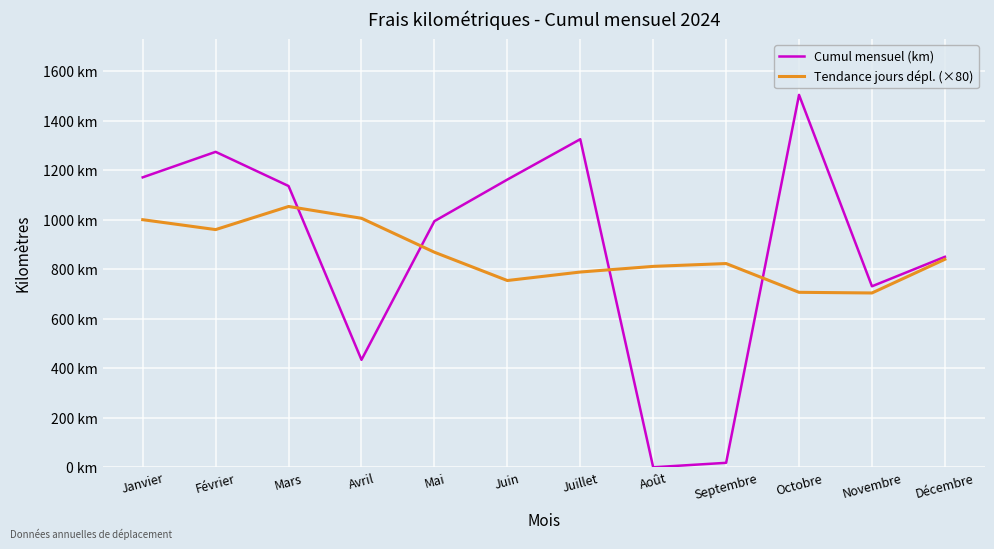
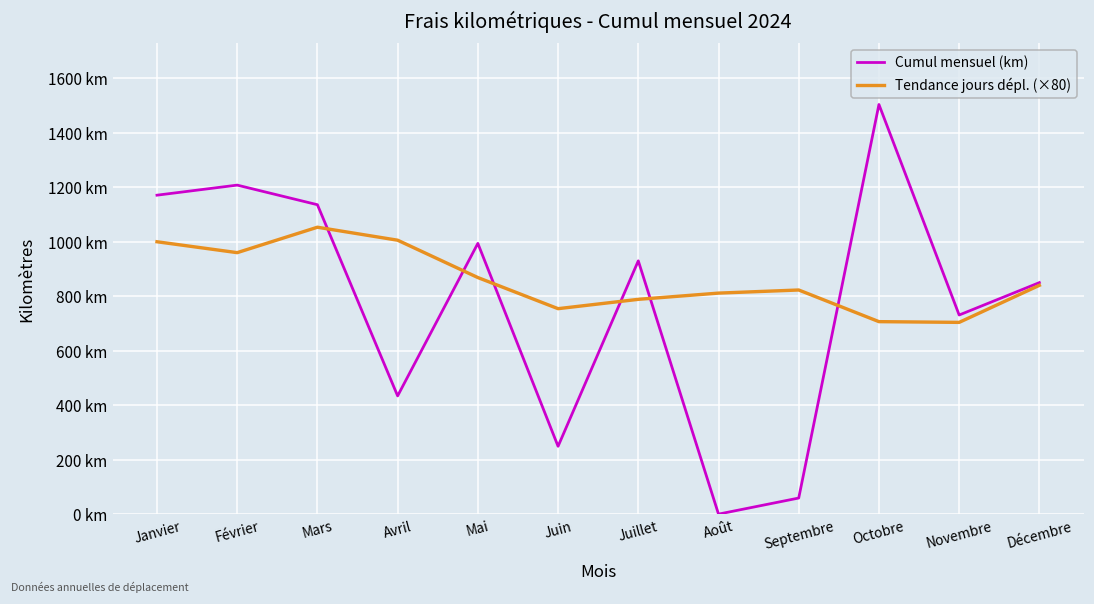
  {
    "Cumul mensuel (km)": {
      "Janvier": "1170 km",
-     "Février": "1270 km",
+     "Février": "1210 km",
      "Mars": "1140 km",
      "Avril": "430 km",
      "Mai": "990 km",
-     "Juin": "1160 km",
-     "Juillet": "1330 km",
+     "Juin": "250 km",
+     "Juillet": "930 km",
      "Août": "0 km",
-     "Septembre": "20 km",
+     "Septembre": "60 km",
      "Octobre": "1500 km",
      "Novembre": "730 km"
    },
    "Tendance jours dépl. (×80)": {
      "Janvier": "1000 km",
      "Février": "960 km",
      "Mars": "1050 km",
      "Avril": "1010 km",
      "Mai": "870 km",
      "Juin": "750 km",
      "Juillet": "790 km",
      "Août": "810 km",
      "Septembre": "820 km",
      "Octobre": "710 km",
      "Novembre": "700 km"
    }
  }
